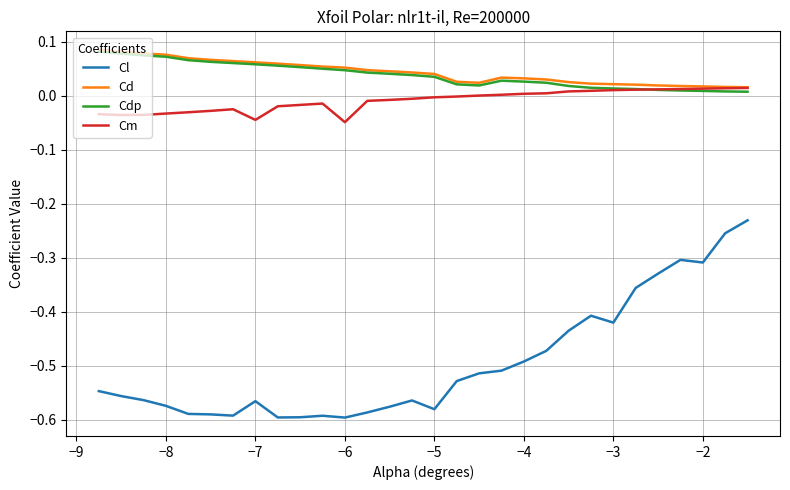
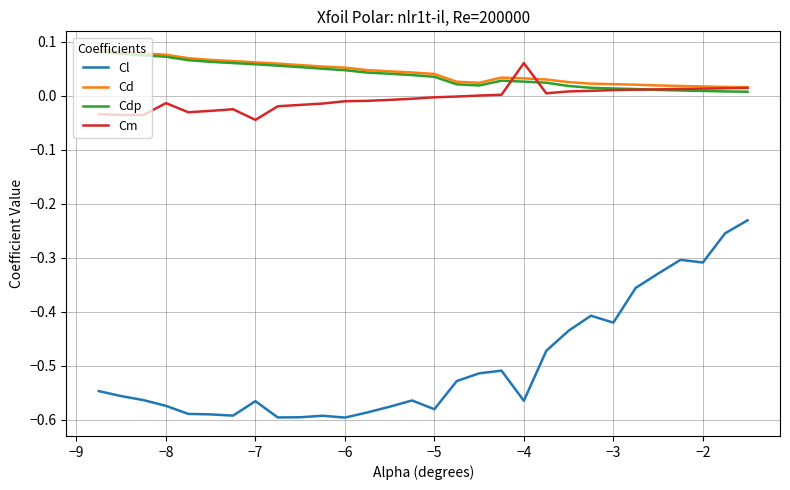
  {
    "Cl": {
      "−8": -0.57,
      "−7": -0.57,
      "−6": -0.60,
      "−5": -0.58,
-     "−4": -0.49,
+     "−4": -0.57,
      "−3": -0.42,
      "−2": -0.31
    },
    "Cd": {
      "−6": 0.05,
      "−5": 0.04,
      "−4": 0.03,
      "−3": 0.02
    },
    "Cdp": {
      "−6": 0.05,
      "−5": 0.03,
      "−4": 0.03
    },
    "Cm": {
-     "−8": -0.03,
+     "−8": -0.01,
      "−7": -0.04,
-     "−6": -0.05,
+     "−6": -0.01,
      "−5": 0.00,
-     "−4": 0.00
+     "−4": 0.06
    }
  }
